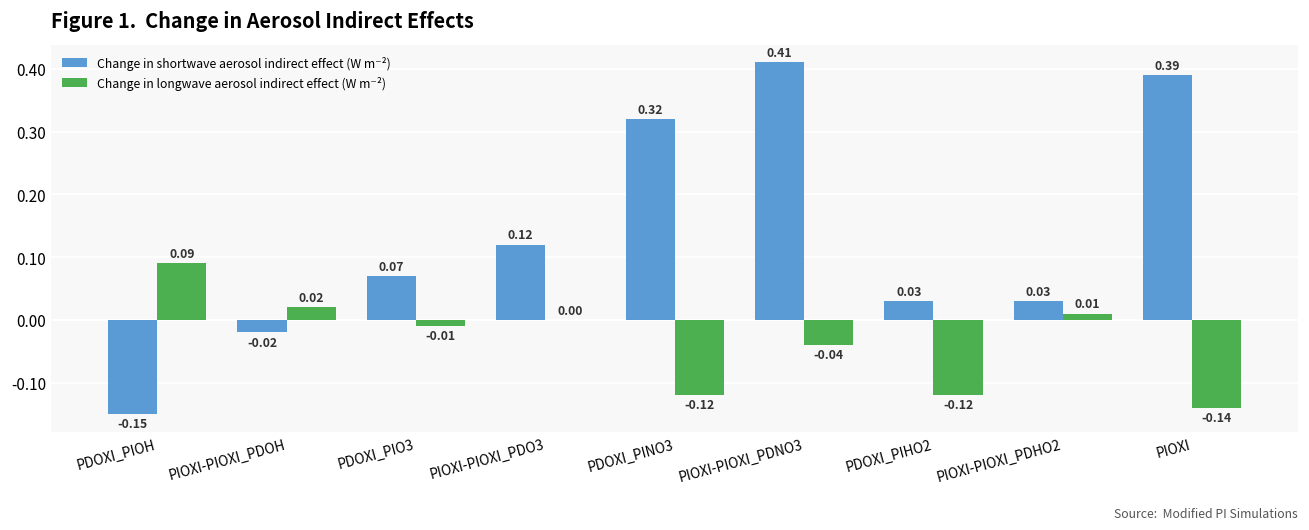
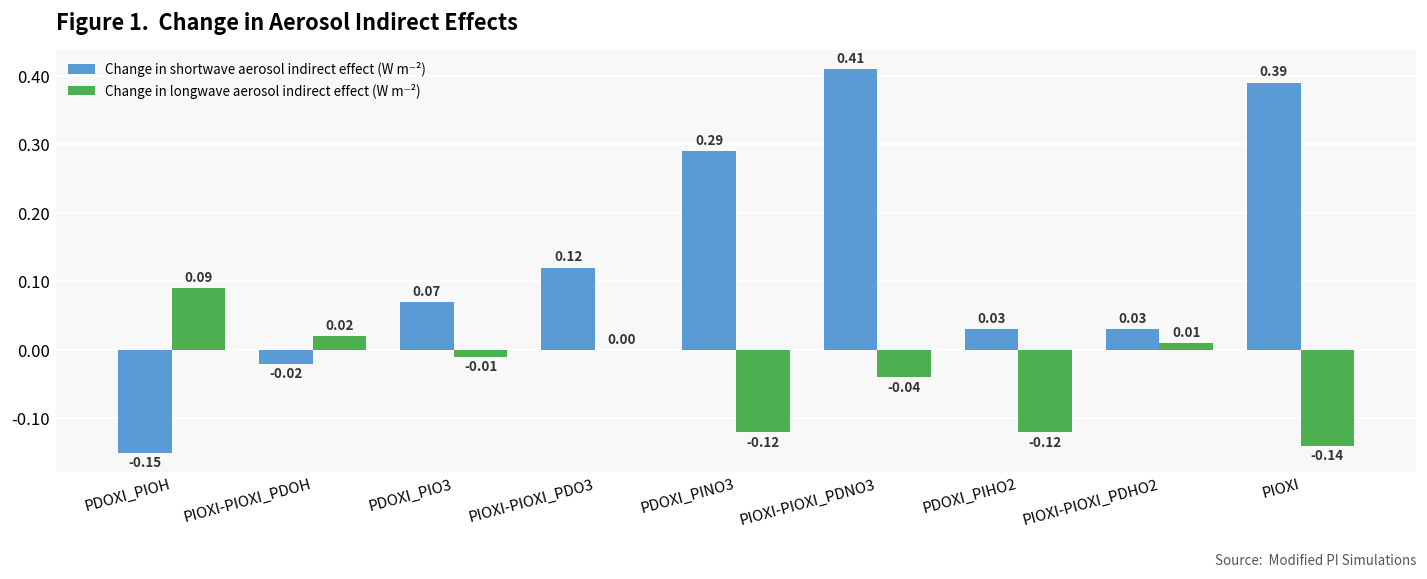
  {
    "Change in shortwave aerosol indirect effect (W m⁻²)": {
      "PDOXI_PIOH": -0.15,
      "PIOXI-PIOXI_PDOH": -0.02,
      "PDOXI_PIO3": 0.07,
      "PIOXI-PIOXI_PDO3": 0.12,
-     "PDOXI_PINO3": 0.32,
+     "PDOXI_PINO3": 0.29,
      "PIOXI-PIOXI_PDNO3": 0.41,
      "PDOXI_PIHO2": 0.03,
      "PIOXI-PIOXI_PDHO2": 0.03,
      "PIOXI": 0.39
    },
    "Change in longwave aerosol indirect effect (W m⁻²)": {
      "PDOXI_PIOH": 0.09,
      "PIOXI-PIOXI_PDOH": 0.02,
      "PDOXI_PIO3": -0.01,
      "PIOXI-PIOXI_PDO3": 0.00,
      "PDOXI_PINO3": -0.12,
      "PIOXI-PIOXI_PDNO3": -0.04,
      "PDOXI_PIHO2": -0.12,
      "PIOXI-PIOXI_PDHO2": 0.01,
      "PIOXI": -0.14
    }
  }
